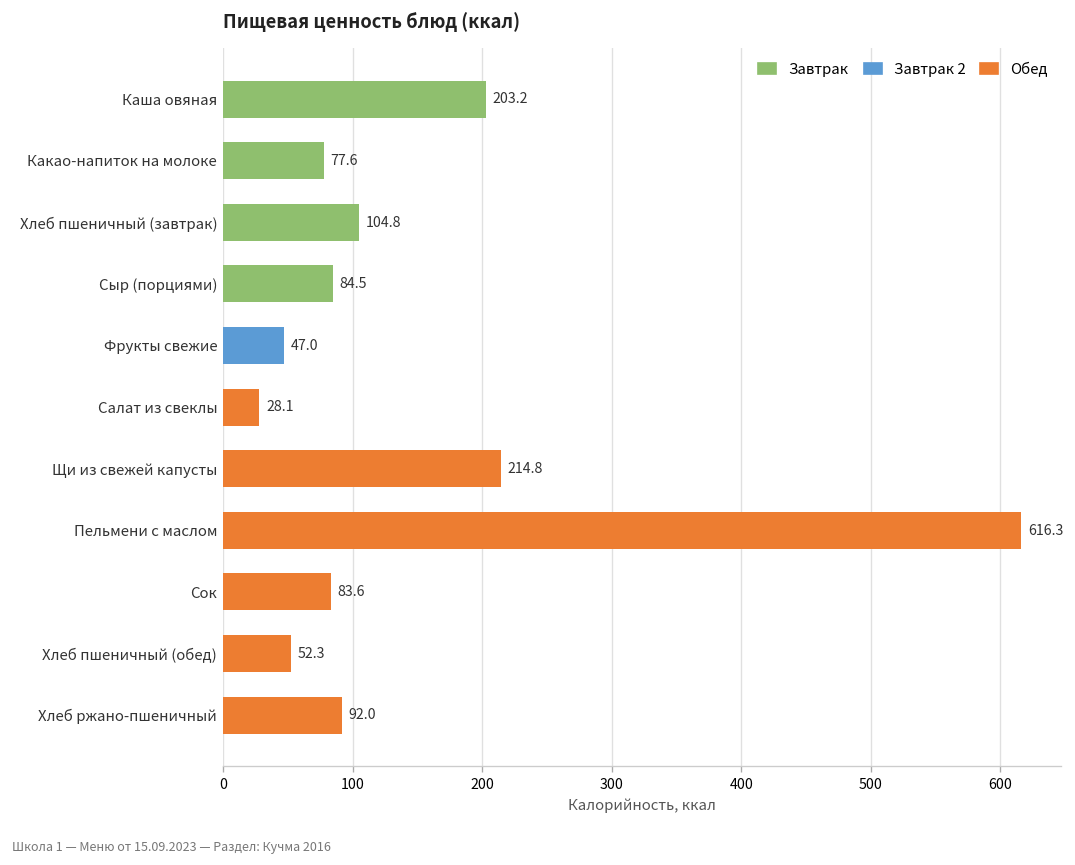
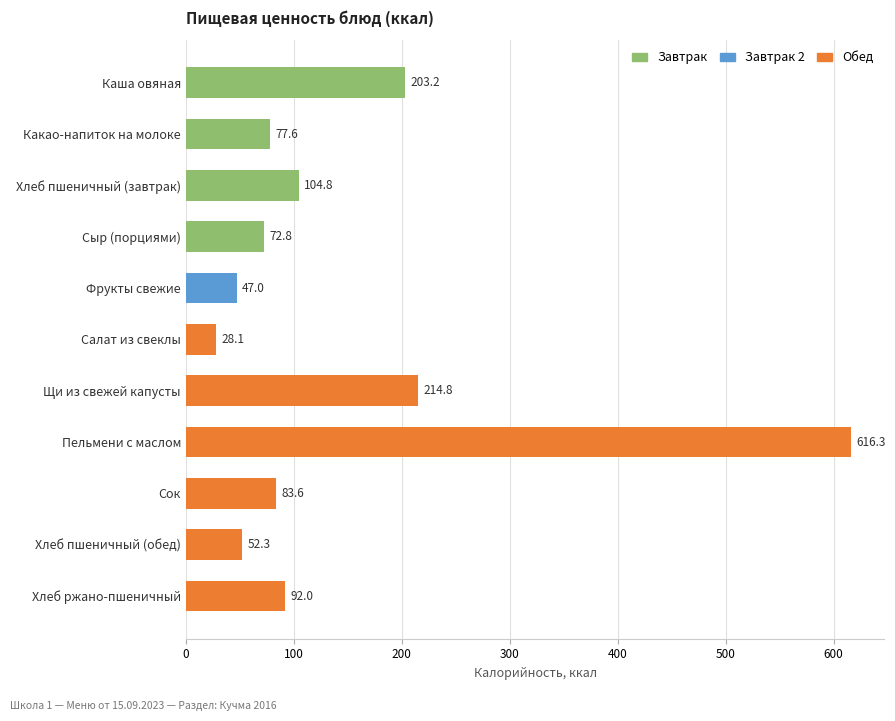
  {
    "Каша овяная": 203.2,
    "Какао-напиток на молоке": 77.6,
    "Хлеб пшеничный (завтрак)": 104.8,
-   "Сыр (порциями)": 84.5,
+   "Сыр (порциями)": 72.8,
    "Фрукты свежие": 47.0,
    "Салат из свеклы": 28.1,
    "Щи из свежей капусты": 214.8,
    "Пельмени с маслом": 616.3,
    "Сок": 83.6,
    "Хлеб пшеничный (обед)": 52.3,
    "Хлеб ржано-пшеничный": 92.0
  }
